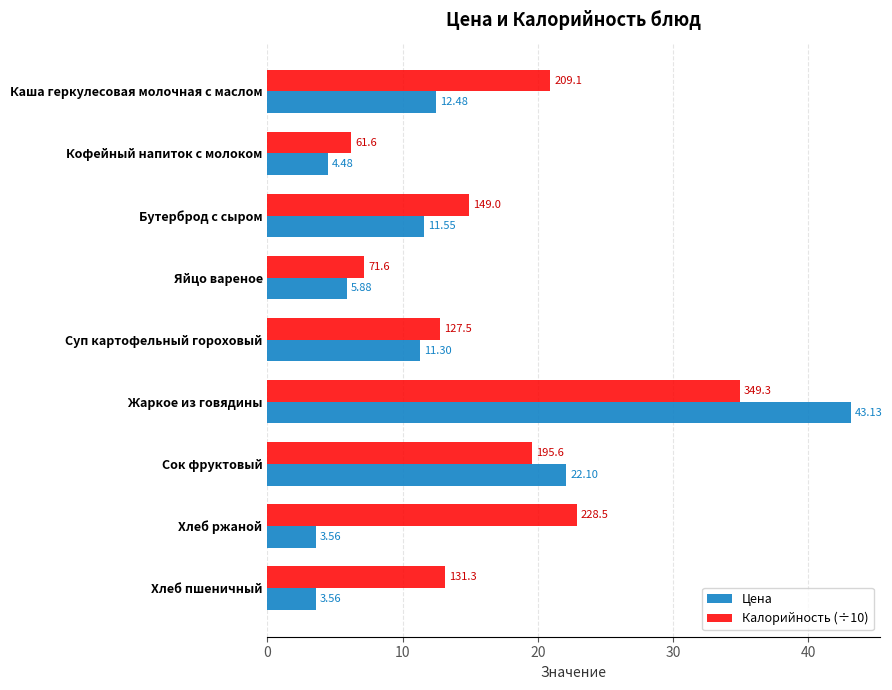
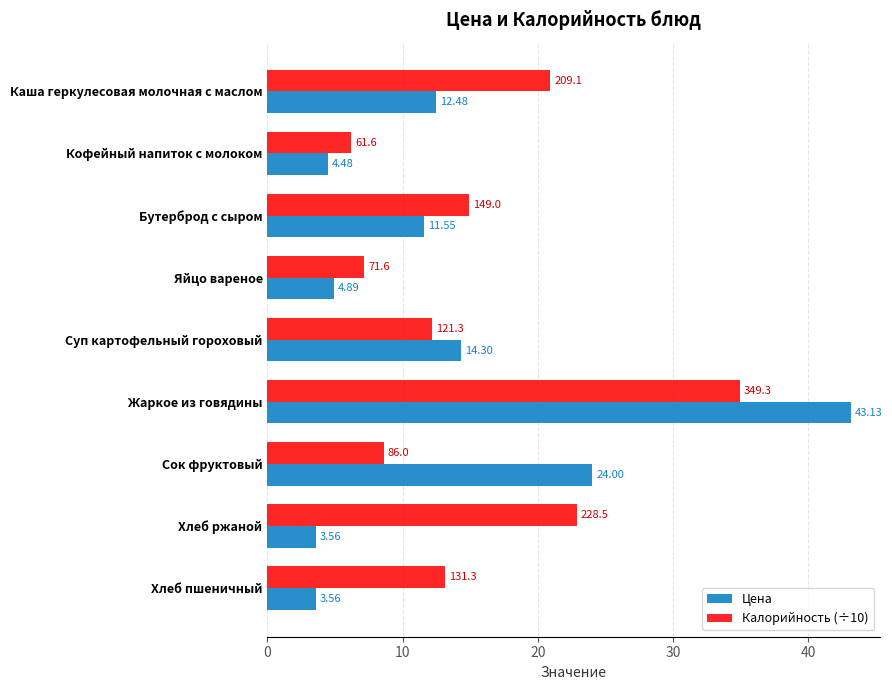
  {
    "Цена": {
      "Каша геркулесовая молочная с маслом": 12.48,
      "Кофейный напиток с молоком": 4.48,
      "Бутерброд с сыром": 11.55,
-     "Яйцо вареное": 5.88,
-     "Суп картофельный гороховый": 11.30,
+     "Яйцо вареное": 4.89,
+     "Суп картофельный гороховый": 14.30,
      "Жаркое из говядины": 43.13,
-     "Сок фруктовый": 22.10,
+     "Сок фруктовый": 24.00,
      "Хлеб ржаной": 3.56,
      "Хлеб пшеничный": 3.56
    },
    "Калорийность (÷10)": {
-     "Суп картофельный гороховый": 127.5,
-     "Сок фруктовый": 195.6
+     "Суп картофельный гороховый": 121.3,
+     "Сок фруктовый": 86.0
    }
  }
